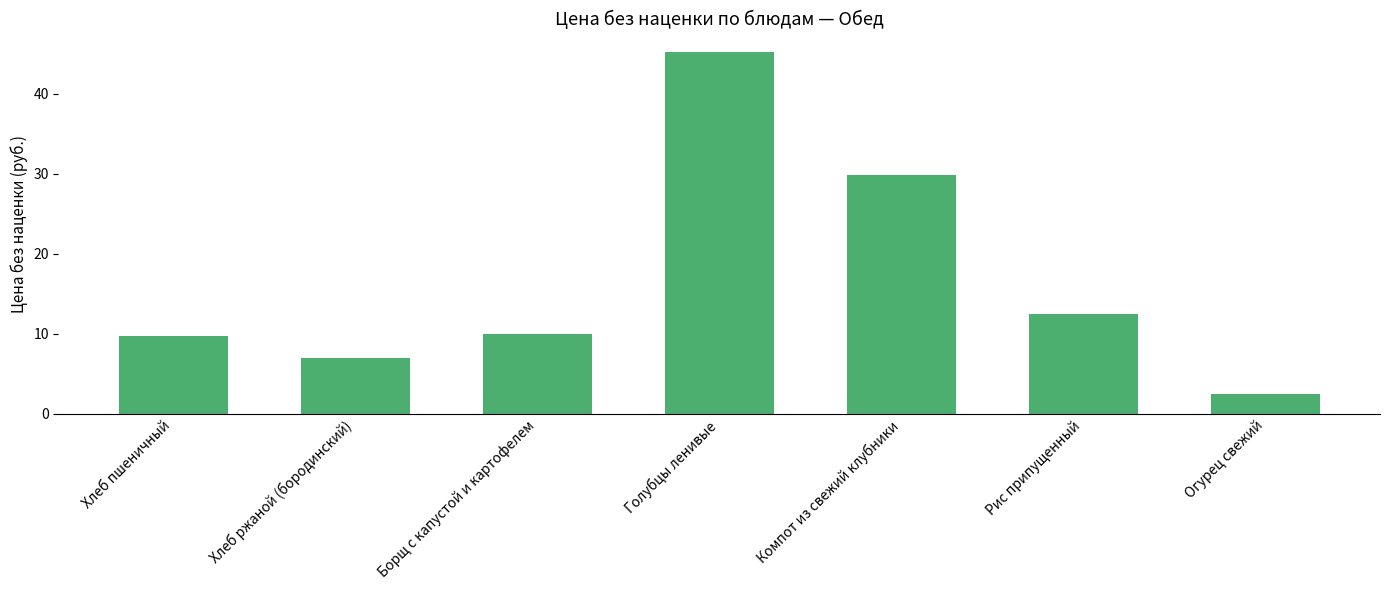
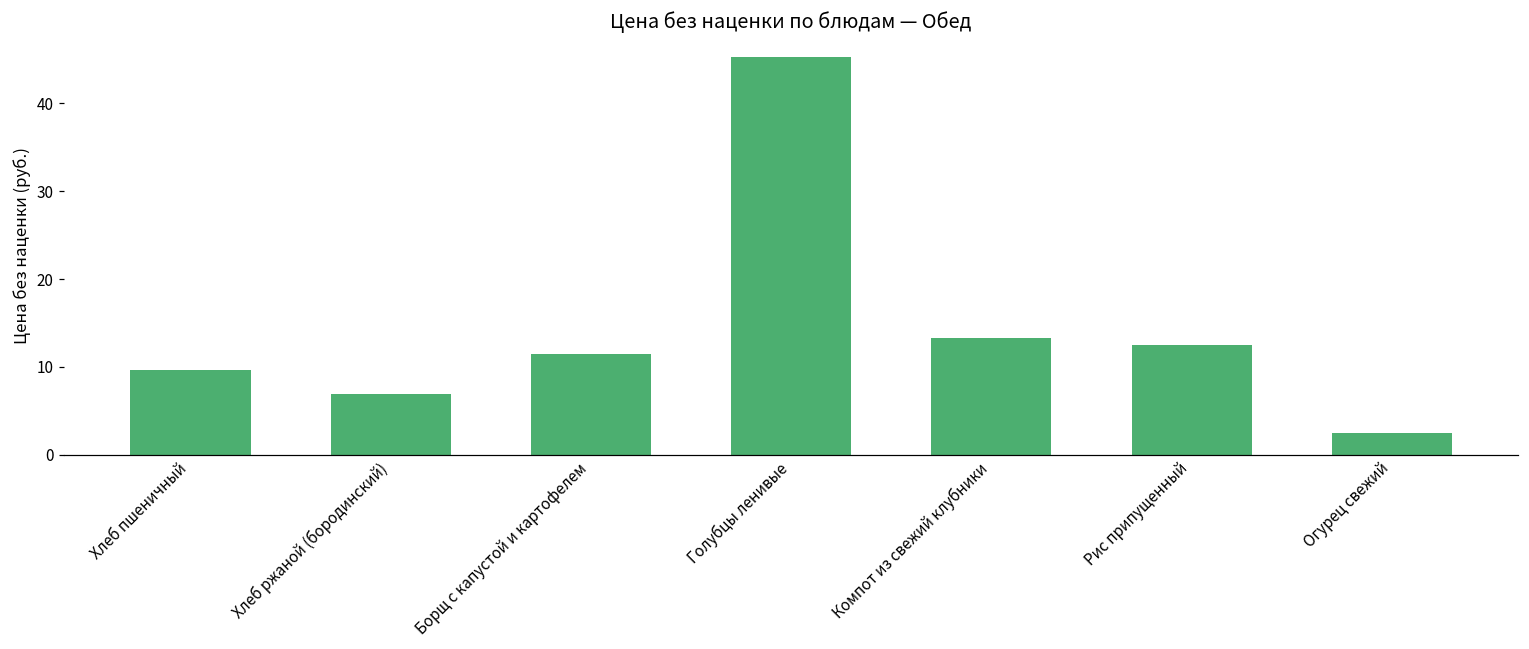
  {
    "Хлеб пшеничный": 10,
    "Хлеб ржаной (бородинский)": 7,
-   "Борщ с капустой и картофелем": 10,
+   "Борщ с капустой и картофелем": 11,
    "Голубцы ленивые": 45,
-   "Компот из свежий клубники": 30,
+   "Компот из свежий клубники": 13,
    "Рис припущенный": 12,
    "Огурец свежий": 2
  }
